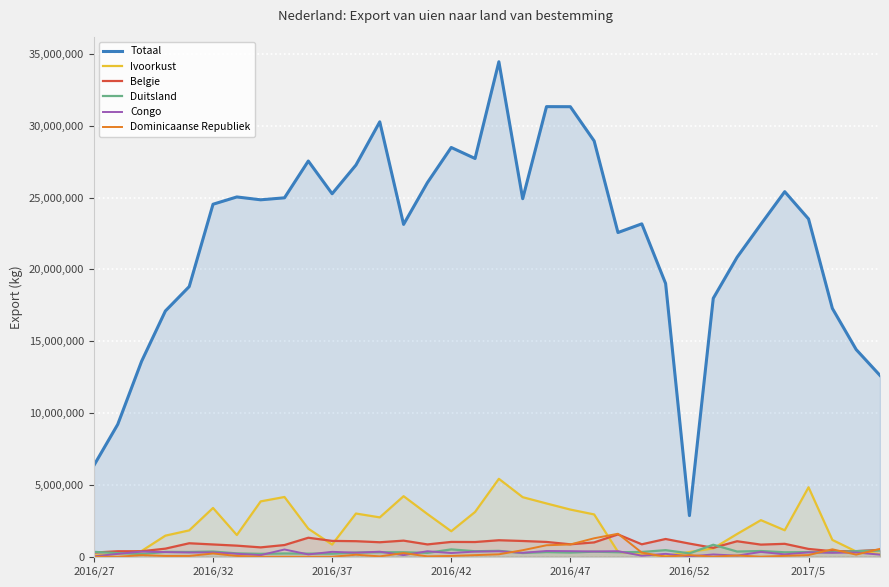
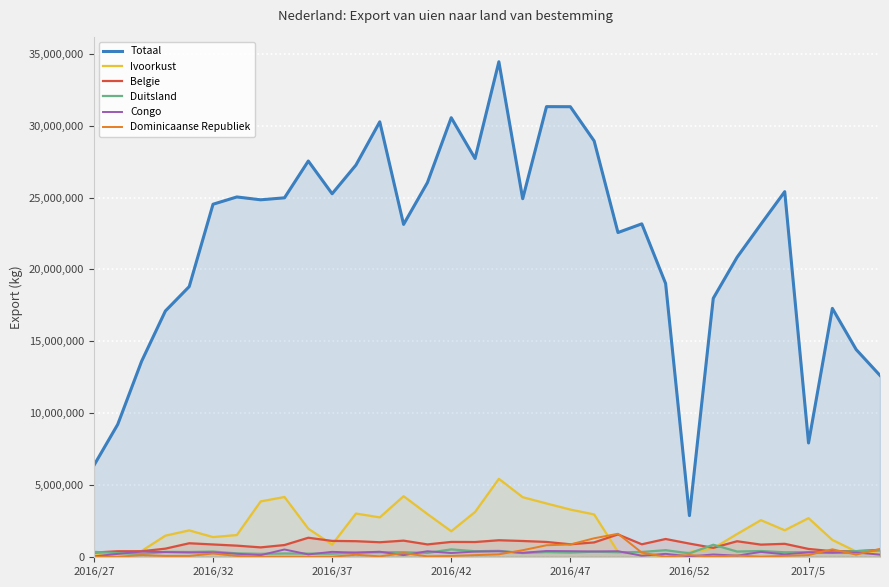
  {
    "Totaal": {
      "2016/27": "6,400,000",
      "2016/32": "24,500,000",
      "2016/37": "25,300,000",
-     "2016/42": "28,500,000",
+     "2016/42": "30,600,000",
      "2016/47": "31,300,000",
      "2016/52": "2,900,000",
-     "2017/5": "23,500,000"
+     "2017/5": "7,900,000"
    },
    "Ivoorkust": {
-     "2016/32": "3,400,000",
+     "2016/32": "1,400,000",
      "2016/37": "900,000",
      "2016/42": "1,800,000",
      "2016/47": "3,300,000",
-     "2017/5": "4,800,000"
+     "2017/5": "2,700,000"
    },
    "Duitsland": {
      "2016/42": "500,000"
    },
    "Congo": {
      "2016/42": "300,000"
    }
  }
